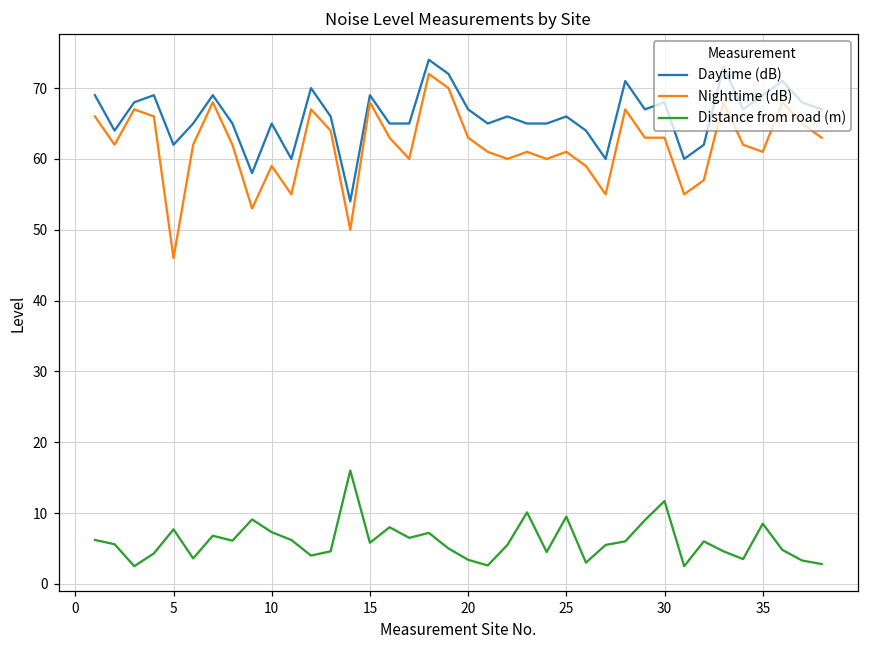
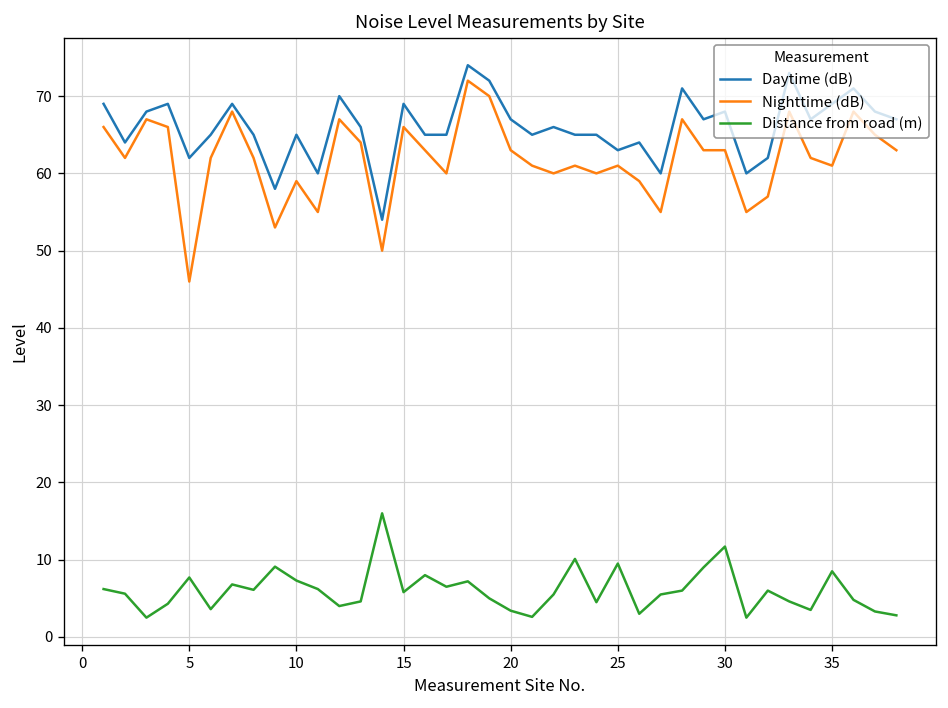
  {
    "Daytime (dB)": {
      "5": 62,
      "10": 65,
      "15": 69,
      "20": 67,
-     "25": 66
+     "25": 63
    },
    "Nighttime (dB)": {
      "5": 46,
      "10": 59,
-     "15": 68,
+     "15": 66,
      "20": 63,
      "25": 61,
      "30": 63,
      "35": 61
    },
    "Distance from road (m)": {
      "5": 8,
      "10": 7,
      "15": 6,
      "20": 3,
      "25": 10,
      "30": 12,
      "35": 9
    }
  }
